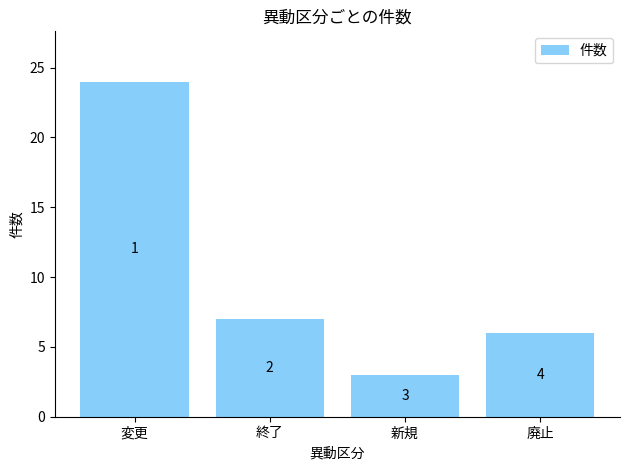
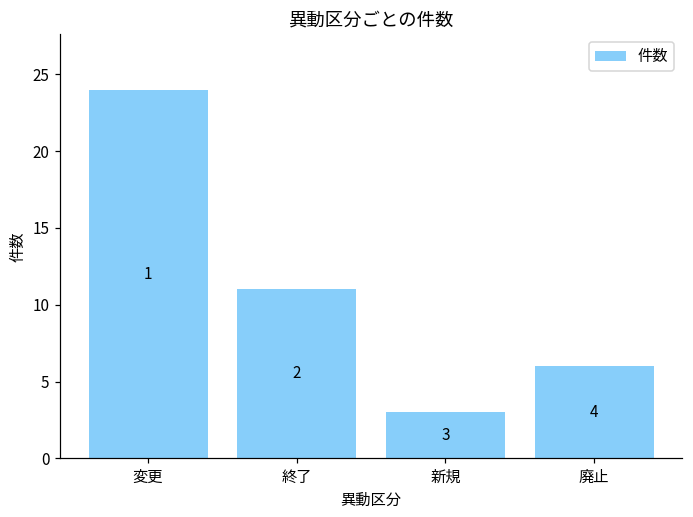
  {
-   "終了": 7
+   "終了": 11
  }
